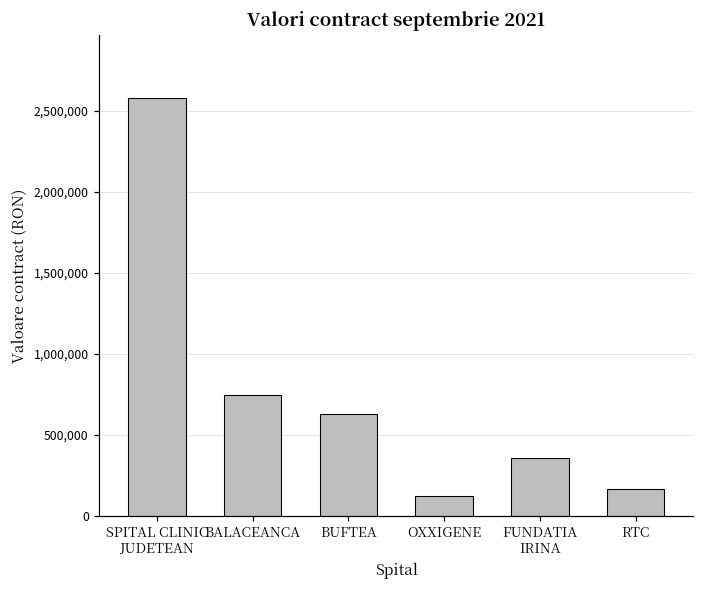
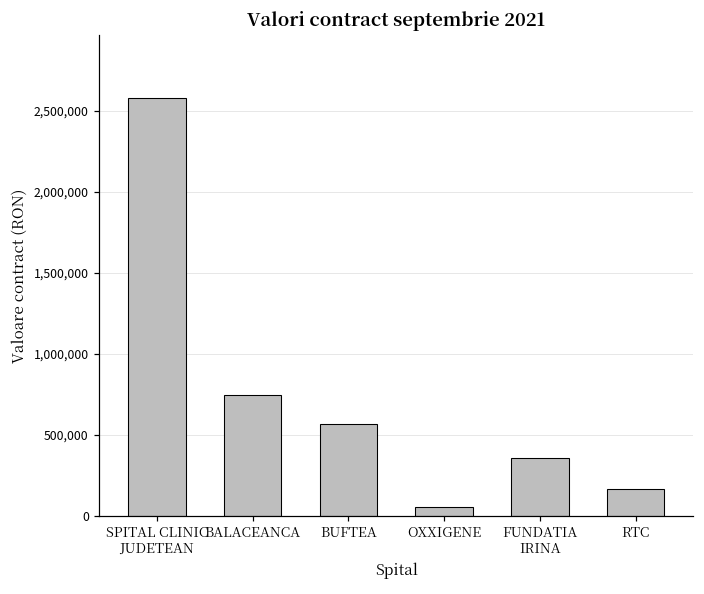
  {
    "SPITAL CLINIC JUDETEAN": "2,580,000",
    "BALACEANCA": "750,000",
-   "BUFTEA": "630,000",
-   "OXXIGENE": "120,000",
+   "BUFTEA": "570,000",
+   "OXXIGENE": "60,000",
    "FUNDATIA IRINA": "350,000",
    "RTC": "170,000"
  }
